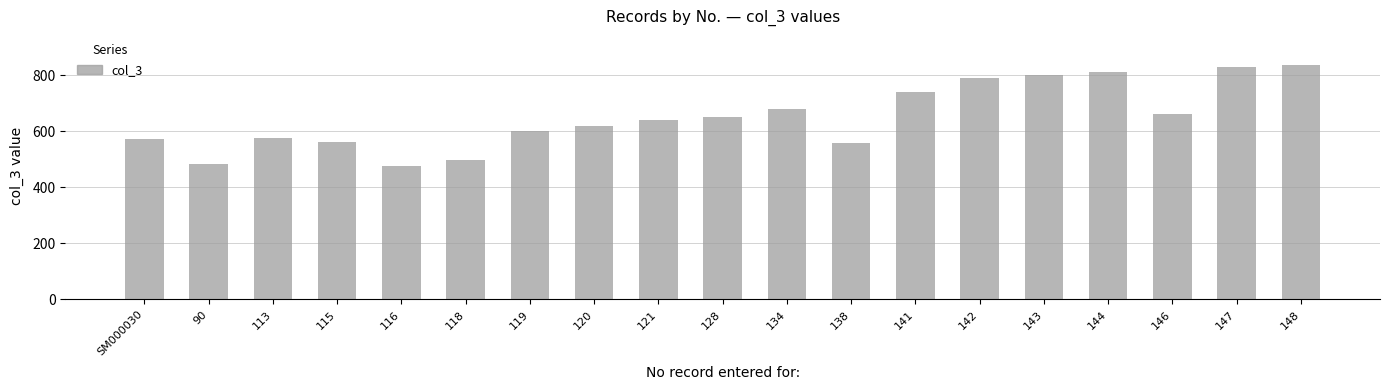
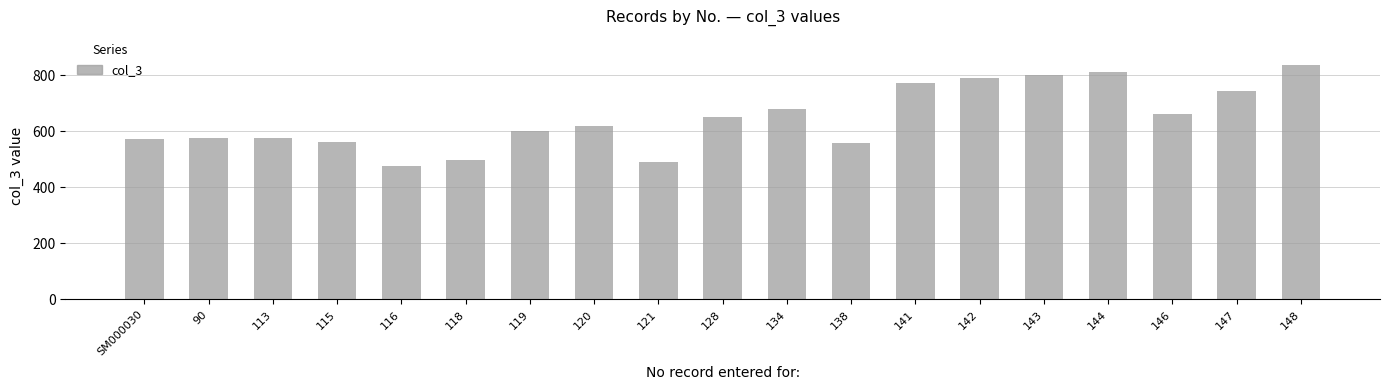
  {
    "SM000030": 570,
-   "90": 480,
+   "90": 580,
    "113": 580,
    "115": 560,
    "116": 480,
    "118": 500,
    "119": 600,
    "120": 620,
-   "121": 640,
+   "121": 490,
    "128": 650,
    "134": 680,
    "138": 560,
-   "141": 740,
+   "141": 770,
    "142": 790,
    "143": 800,
    "144": 810,
    "146": 660,
-   "147": 830,
+   "147": 750,
    "148": 840
  }
